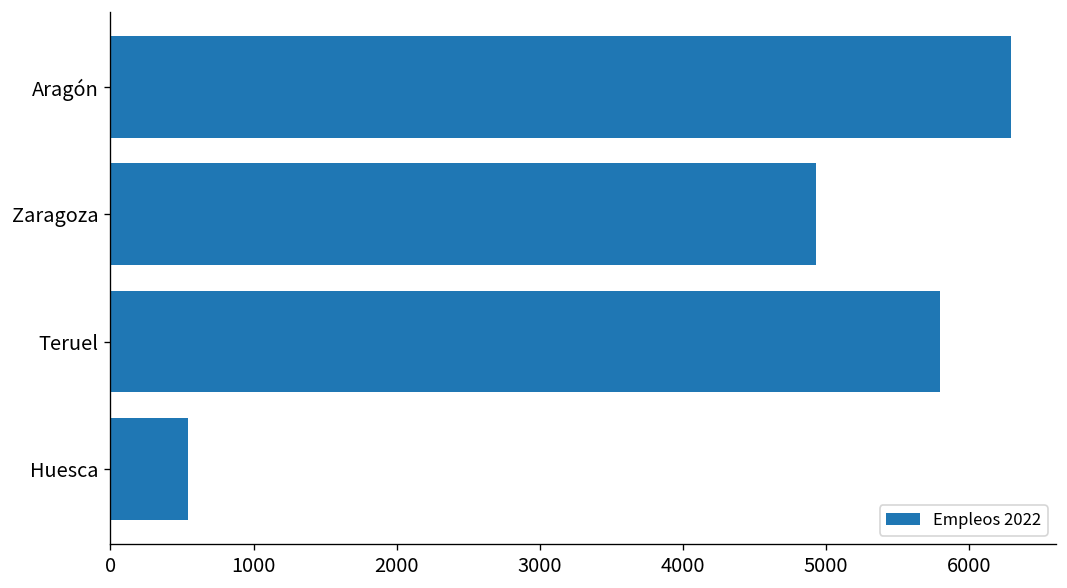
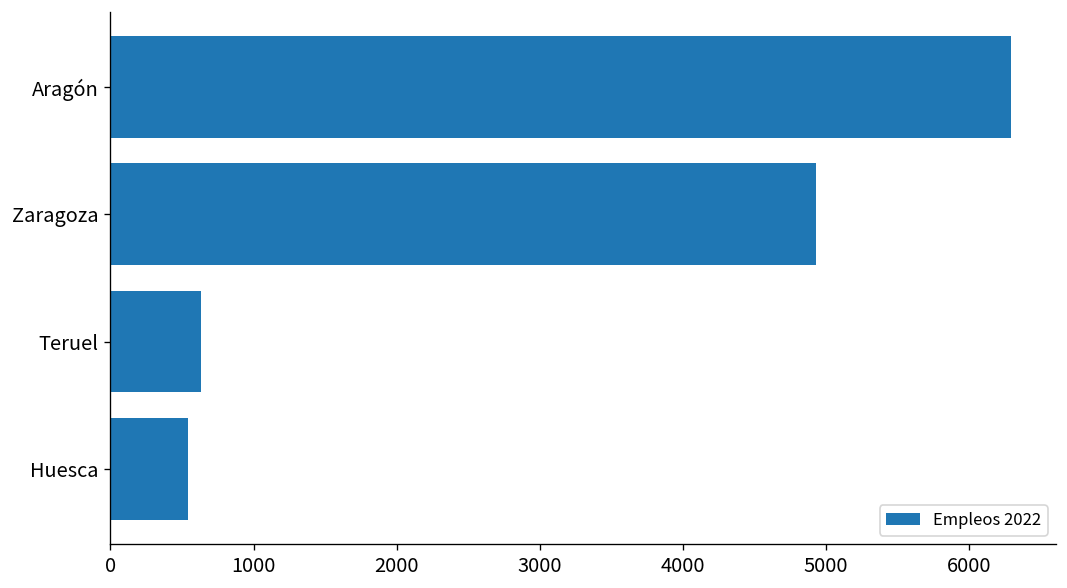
  {
    "Aragón": 6290,
    "Zaragoza": 4930,
-   "Teruel": 5800,
+   "Teruel": 640,
    "Huesca": 540
  }
